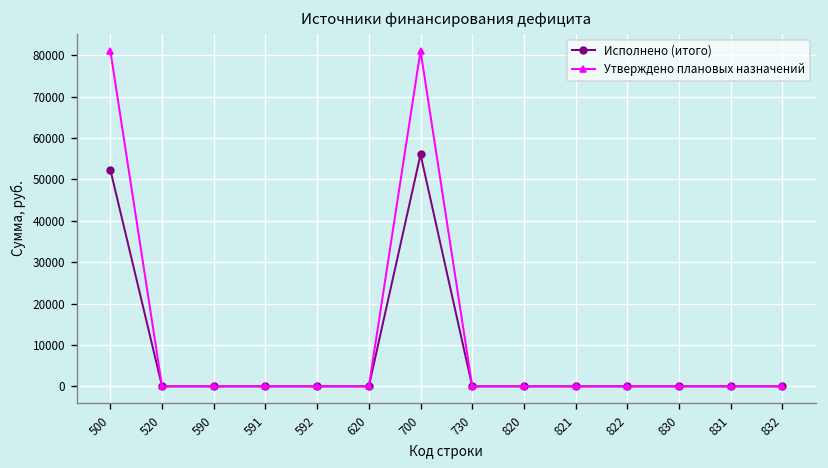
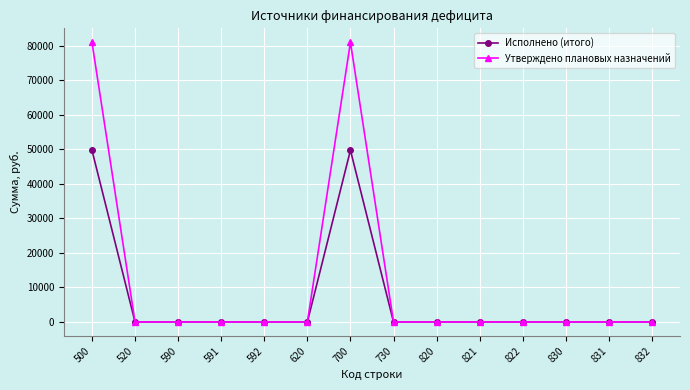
  {
    "Исполнено (итого)": {
-     "500": 52000,
-     "700": 56000
+     "500": 50000,
+     "700": 50000
    },
    "Утверждено плановых назначений": {
      "500": 81000,
      "700": 81000
    }
  }
